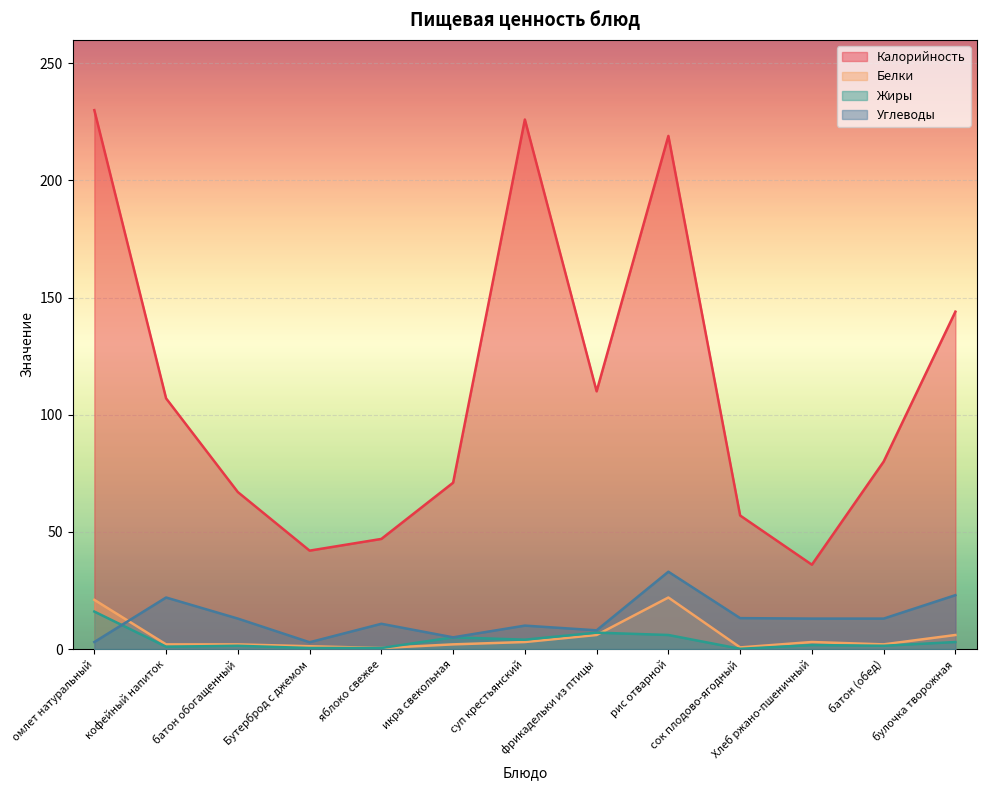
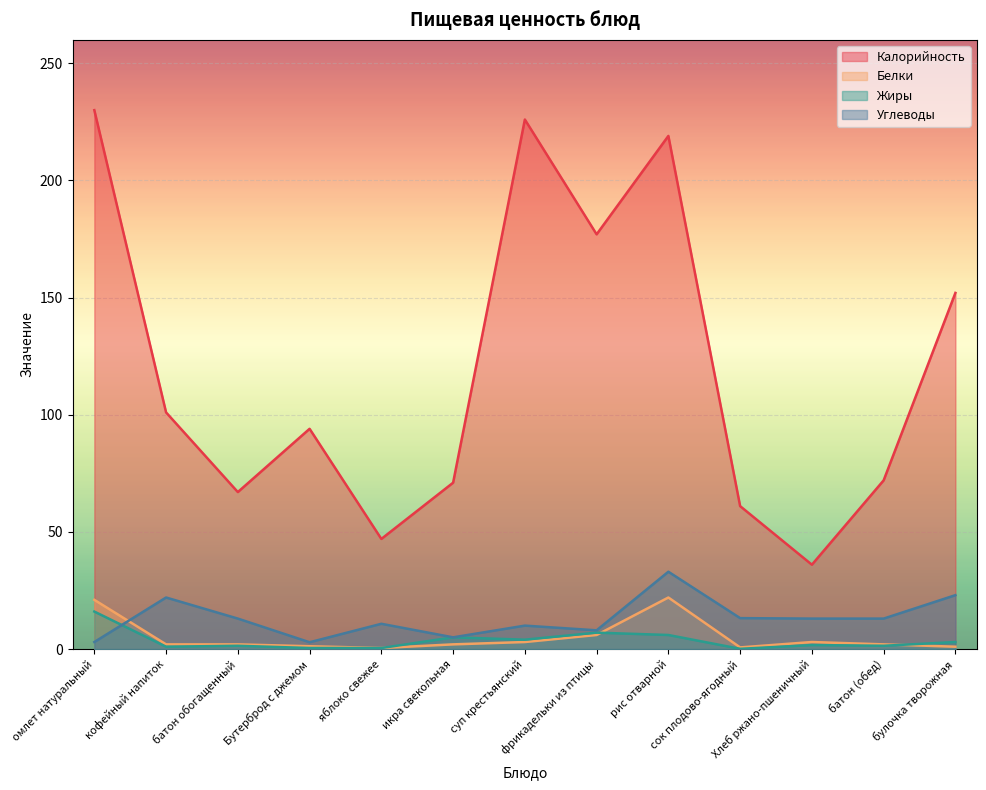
  {
    "Калорийность": {
      "омлет натуральный": 230,
-     "кофейный напиток": 107,
+     "кофейный напиток": 101,
      "батон обогащенный": 67,
-     "Бутерброд с джемом": 42,
+     "Бутерброд с джемом": 94,
      "яблоко свежее": 47,
      "икра свекольная": 71,
      "суп крестьянский": 226,
-     "фрикадельки из птицы": 110,
+     "фрикадельки из птицы": 177,
      "рис отварной": 219,
-     "сок плодово-ягодный": 57,
+     "сок плодово-ягодный": 61,
      "Хлеб ржано-пшеничный": 36,
-     "батон (обед)": 80,
-     "булочка творожная": 144
+     "батон (обед)": 72,
+     "булочка творожная": 152
    },
    "Белки": {
      "омлет натуральный": 21,
      "икра свекольная": 2,
      "рис отварной": 22,
      "Хлеб ржано-пшеничный": 3,
-     "булочка творожная": 6
+     "булочка творожная": 1
    }
  }
